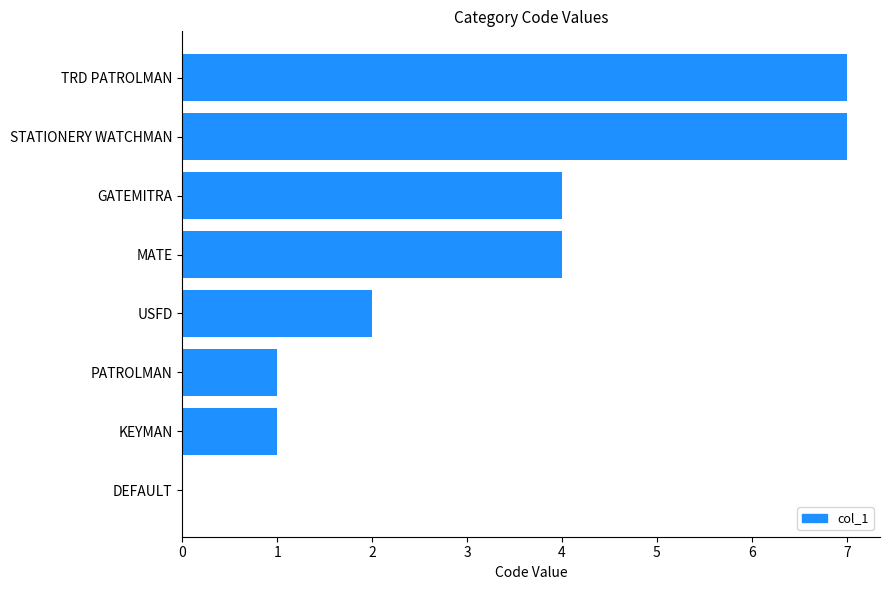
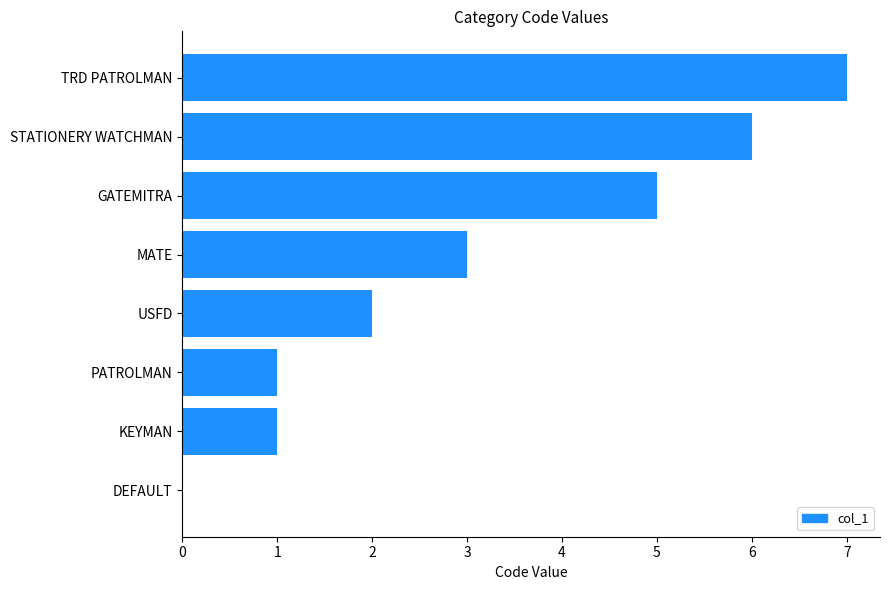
  {
    "TRD PATROLMAN": 7,
-   "STATIONERY WATCHMAN": 7,
-   "GATEMITRA": 4,
-   "MATE": 4,
+   "STATIONERY WATCHMAN": 6,
+   "GATEMITRA": 5,
+   "MATE": 3,
    "USFD": 2,
    "PATROLMAN": 1,
    "KEYMAN": 1,
    "DEFAULT": 0
  }
